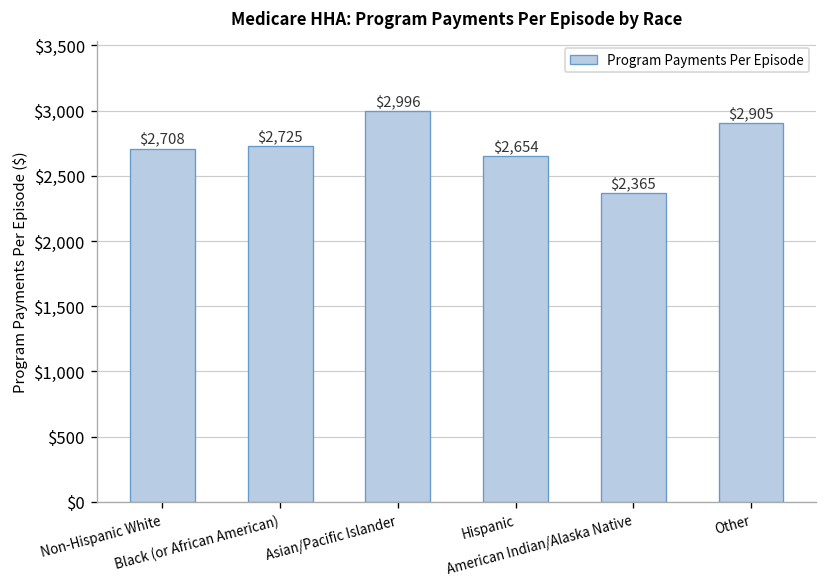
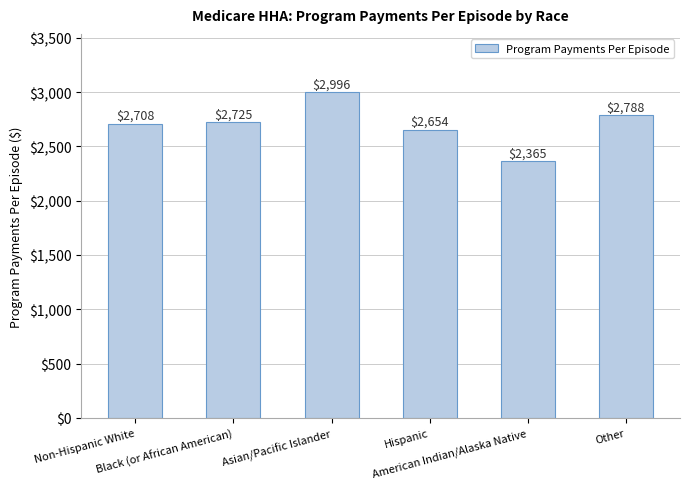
  {
    "Non-Hispanic White": "$2,708",
    "Black (or African American)": "$2,725",
    "Asian/Pacific Islander": "$2,996",
    "Hispanic": "$2,654",
    "American Indian/Alaska Native": "$2,365",
-   "Other": "$2,905"
+   "Other": "$2,788"
  }
